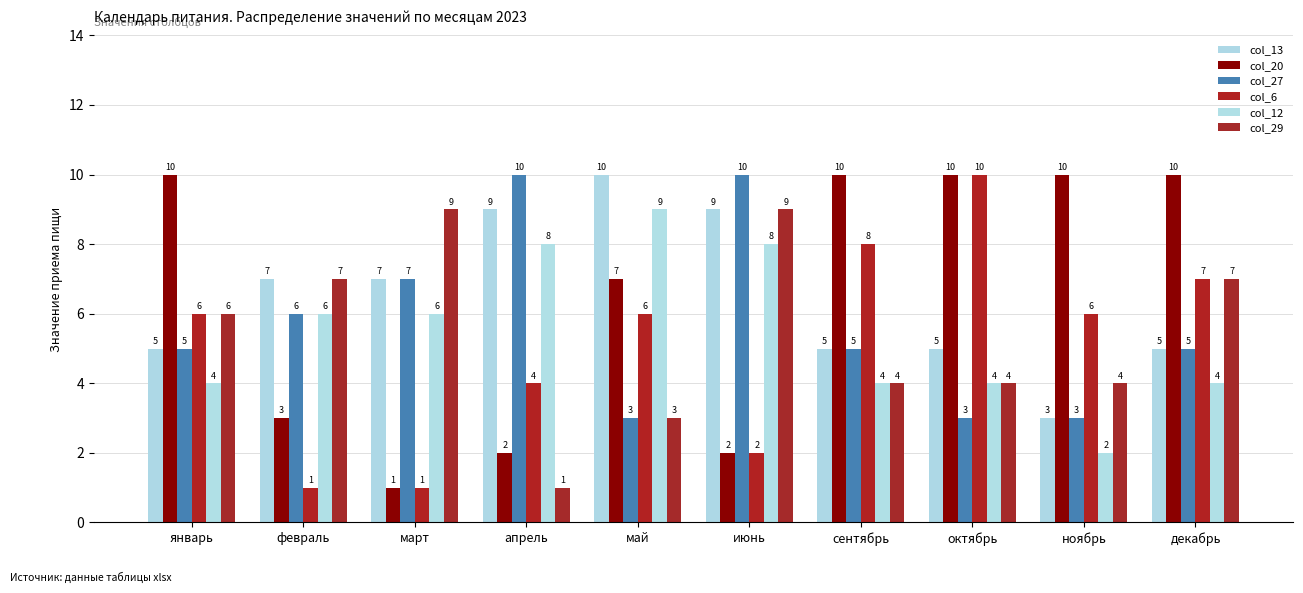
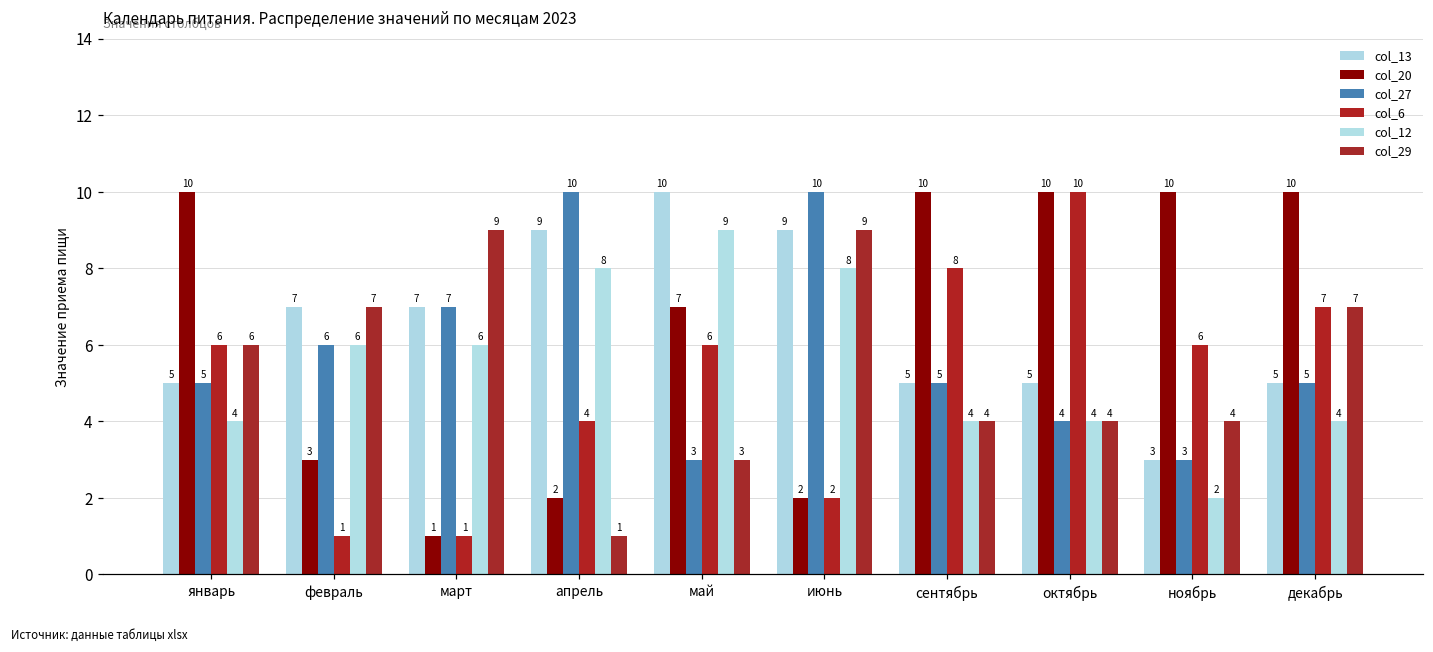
  {
    "col_20": {
      "январь": 10,
      "февраль": 3,
      "март": 1,
      "апрель": 2,
      "май": 7,
      "июнь": 2,
      "сентябрь": 10,
      "октябрь": 10,
      "ноябрь": 10,
      "декабрь": 10
    },
    "col_27": {
      "январь": 5,
      "февраль": 6,
      "март": 7,
      "апрель": 10,
      "май": 3,
      "июнь": 10,
      "сентябрь": 5,
-     "октябрь": 3,
+     "октябрь": 4,
      "ноябрь": 3,
      "декабрь": 5
    }
  }
